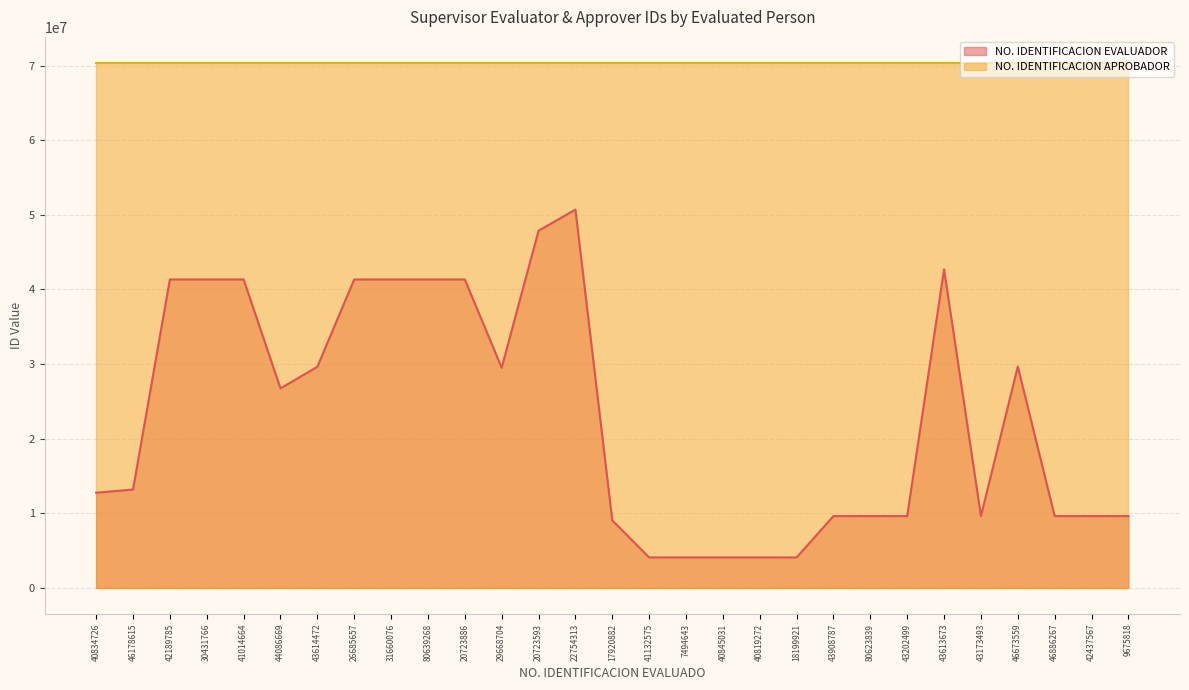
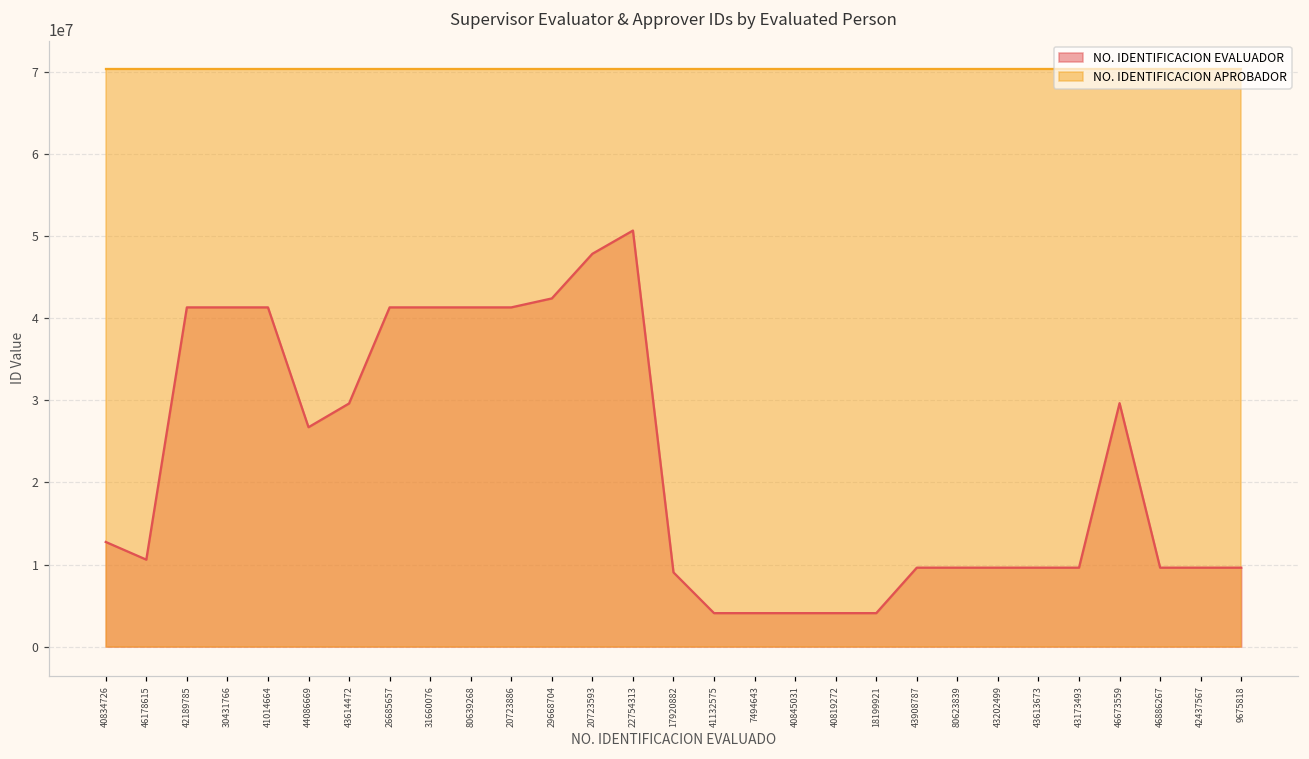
  {
    "NO. IDENTIFICACION EVALUADOR": {
      "40834726": 13000000,
-     "46178615": 13000000,
+     "46178615": 11000000,
      "42189785": 41000000,
      "30431766": 41000000,
      "41014664": 41000000,
      "44086669": 27000000,
      "43614472": 30000000,
      "26685657": 41000000,
      "31660076": 41000000,
      "80639268": 41000000,
      "20723886": 41000000,
-     "29668704": 29000000,
+     "29668704": 42000000,
      "20723593": 48000000,
      "22754313": 51000000,
      "17920882": 9000000,
      "41132575": 4000000,
      "7494643": 4000000,
      "40845031": 4000000,
      "40819272": 4000000,
      "18199921": 4000000,
      "43908787": 10000000,
      "80623839": 10000000,
      "43202499": 10000000,
-     "43613673": 43000000,
+     "43613673": 10000000,
      "43173493": 10000000,
      "46673559": 30000000,
      "46886267": 10000000,
      "42437567": 10000000,
      "9675818": 10000000
    },
    "NO. IDENTIFICACION APROBADOR": {
      "40834726": 70000000,
      "46178615": 70000000,
      "42189785": 70000000,
      "30431766": 70000000,
      "41014664": 70000000,
      "44086669": 70000000,
      "43614472": 70000000,
      "26685657": 70000000,
      "31660076": 70000000,
      "80639268": 70000000,
      "20723886": 70000000,
      "29668704": 70000000,
      "20723593": 70000000,
      "22754313": 70000000,
      "17920882": 70000000,
      "41132575": 70000000,
      "7494643": 70000000,
      "40845031": 70000000,
      "40819272": 70000000,
      "18199921": 70000000,
      "43908787": 70000000,
      "80623839": 70000000,
      "43202499": 70000000,
      "43613673": 70000000
    }
  }
